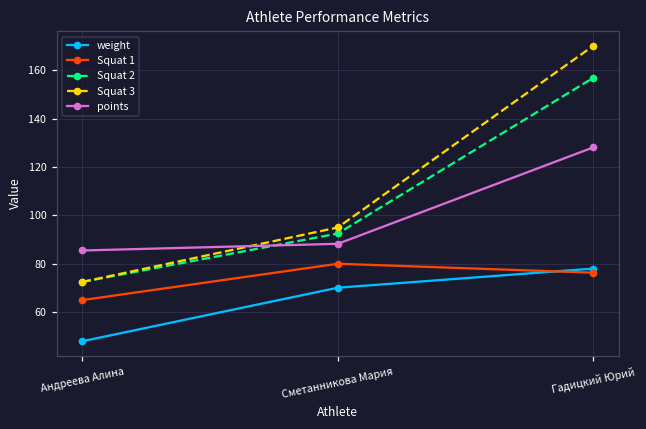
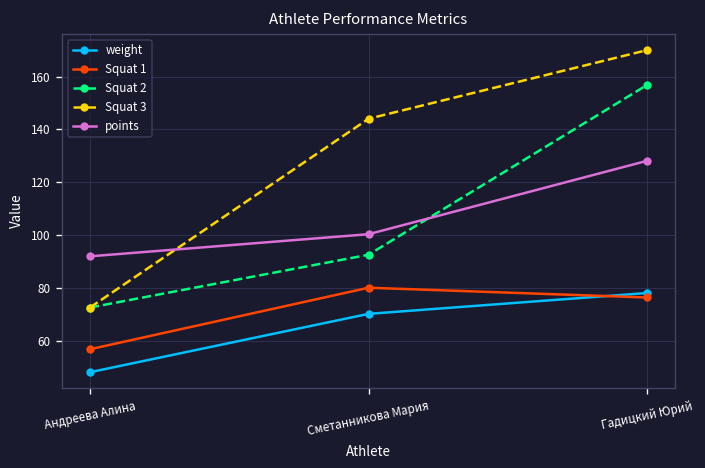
  {
    "weight": {
      "Андреева Алина": 48,
      "Сметанникова Мария": 70,
      "Гадицкий Юрий": 78
    },
    "Squat 1": {
-     "Андреева Алина": 65,
+     "Андреева Алина": 57,
      "Сметанникова Мария": 80,
      "Гадицкий Юрий": 76
    },
    "Squat 2": {
      "Сметанникова Мария": 93,
      "Гадицкий Юрий": 157
    },
    "Squat 3": {
-     "Сметанникова Мария": 95,
+     "Сметанникова Мария": 144,
      "Гадицкий Юрий": 170
    },
    "points": {
-     "Андреева Алина": 85,
-     "Сметанникова Мария": 88,
+     "Андреева Алина": 92,
+     "Сметанникова Мария": 100,
      "Гадицкий Юрий": 128
    }
  }
